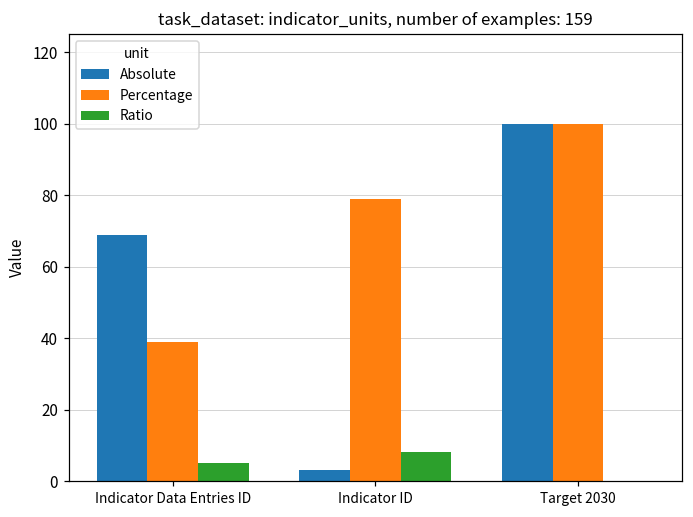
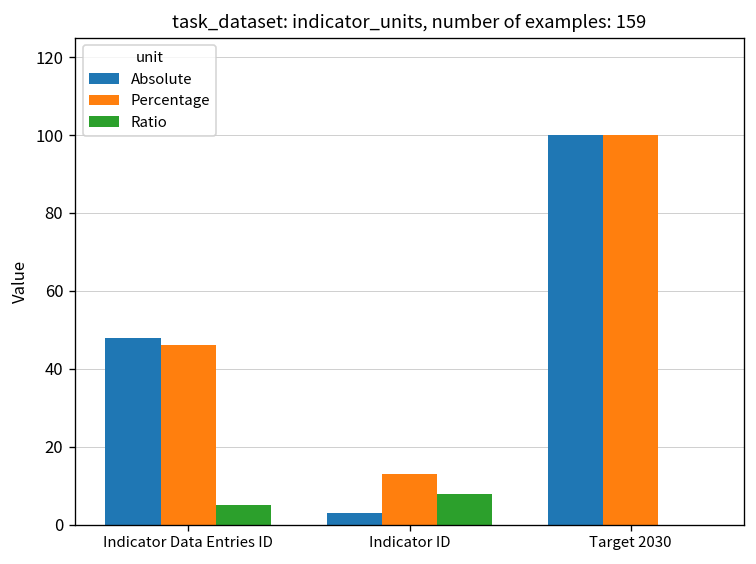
  {
    "Absolute": {
-     "Indicator Data Entries ID": 69,
+     "Indicator Data Entries ID": 48,
      "Indicator ID": 3,
      "Target 2030": 100
    },
    "Percentage": {
-     "Indicator Data Entries ID": 39,
-     "Indicator ID": 79,
+     "Indicator Data Entries ID": 46,
+     "Indicator ID": 13,
      "Target 2030": 100
    },
    "Ratio": {
      "Indicator Data Entries ID": 5,
      "Indicator ID": 8,
      "Target 2030": 0
    }
  }
